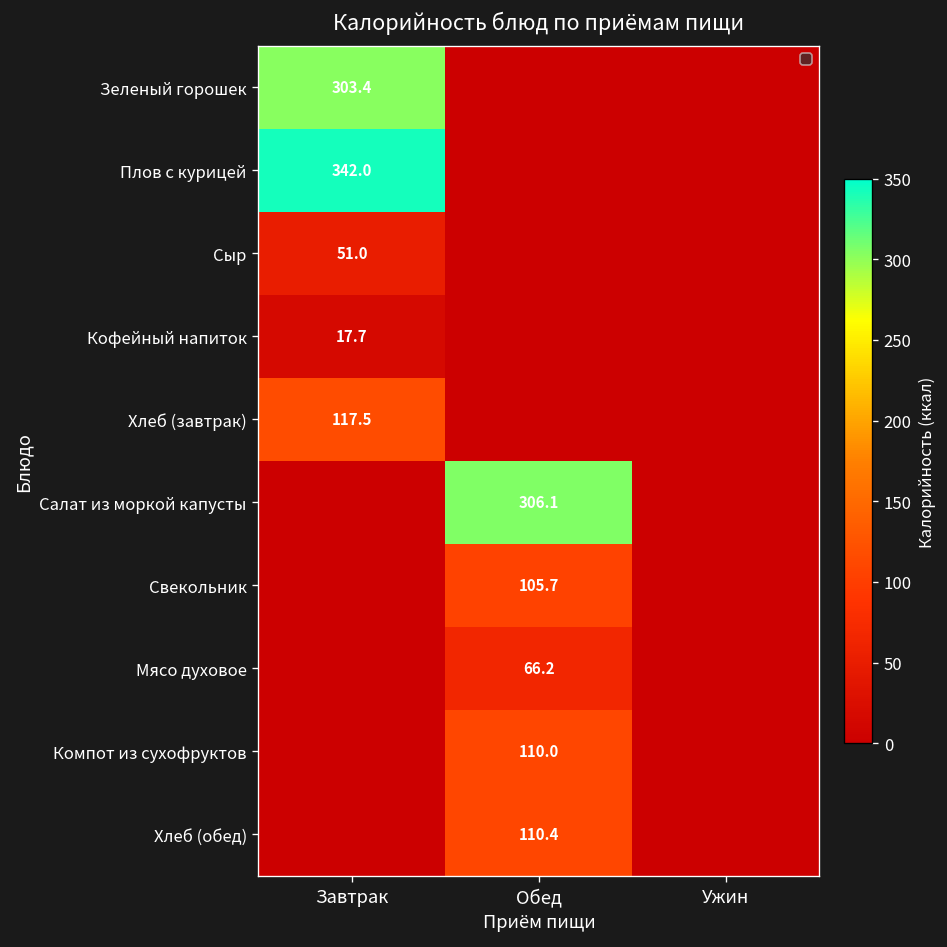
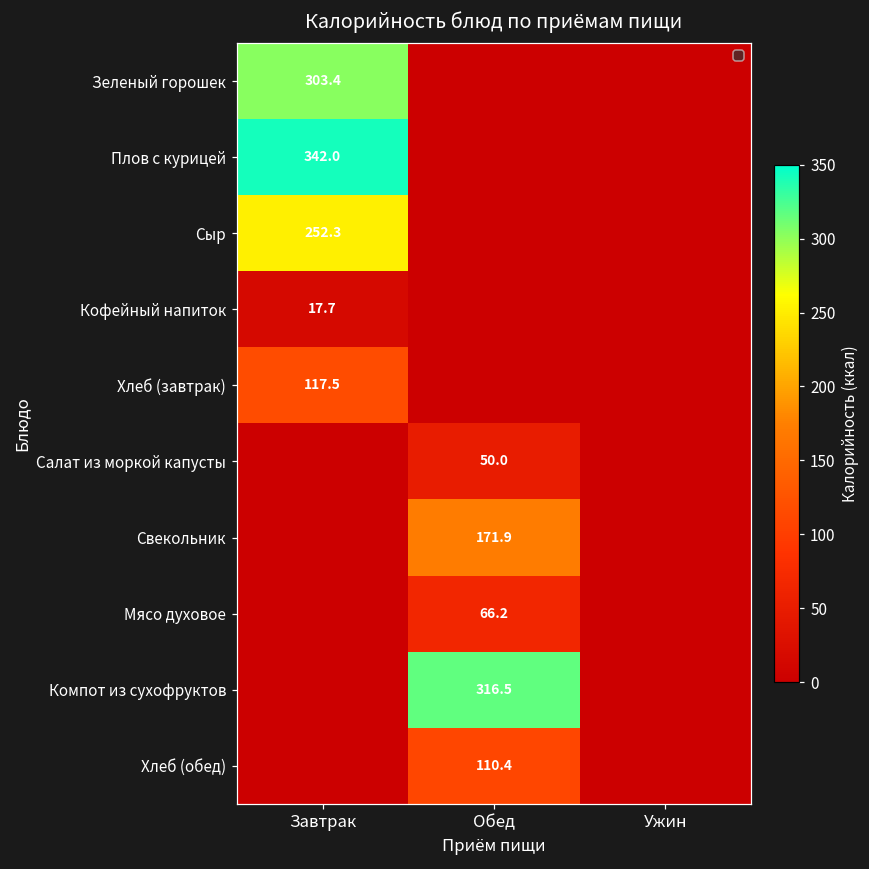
  {
    "Зеленый горошек": {
      "Завтрак": 303.4
    },
    "Плов с курицей": {
      "Завтрак": 342.0
    },
    "Сыр": {
-     "Завтрак": 51.0
+     "Завтрак": 252.3
    },
    "Кофейный напиток": {
      "Завтрак": 17.7
    },
    "Хлеб (завтрак)": {
      "Завтрак": 117.5
    },
    "Салат из моркой капусты": {
-     "Обед": 306.1
+     "Обед": 50.0
    },
    "Свекольник": {
-     "Обед": 105.7
+     "Обед": 171.9
    },
    "Мясо духовое": {
      "Обед": 66.2
    },
    "Компот из сухофруктов": {
-     "Обед": 110.0
+     "Обед": 316.5
    },
    "Хлеб (обед)": {
      "Обед": 110.4
    }
  }
